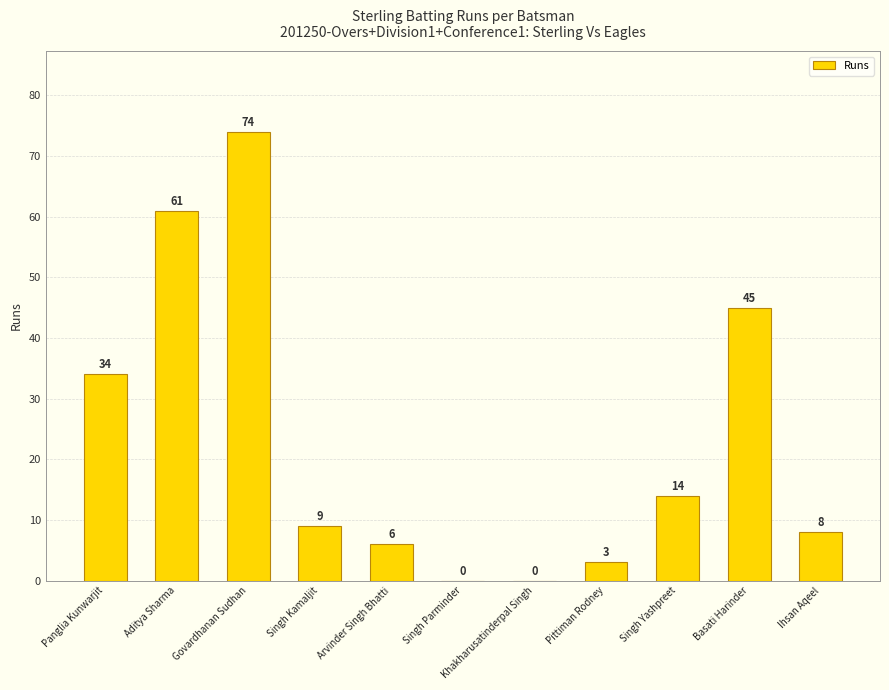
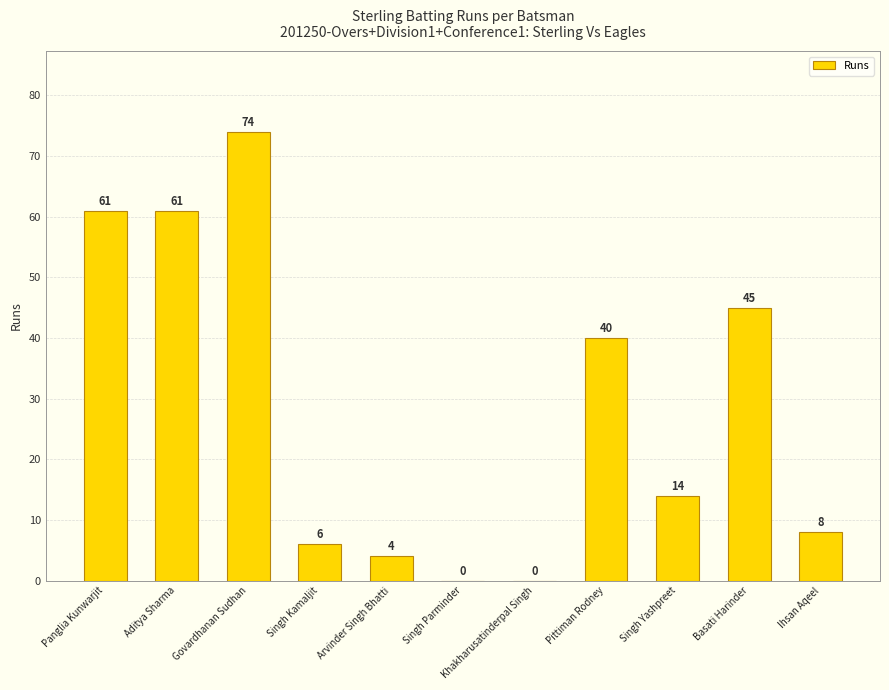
  {
-   "Panglia Kunwarjit": 34,
+   "Panglia Kunwarjit": 61,
    "Aditya Sharma": 61,
    "Govardhanan Sudhan": 74,
-   "Singh Kamaljit": 9,
-   "Arvinder Singh Bhatti": 6,
+   "Singh Kamaljit": 6,
+   "Arvinder Singh Bhatti": 4,
    "Singh Parminder": 0,
    "Khakharusatinderpal Singh": 0,
-   "Pittiman Rodney": 3,
+   "Pittiman Rodney": 40,
    "Singh Yashpreet": 14,
    "Basati Harinder": 45,
    "Ihsan Aqeel": 8
  }
